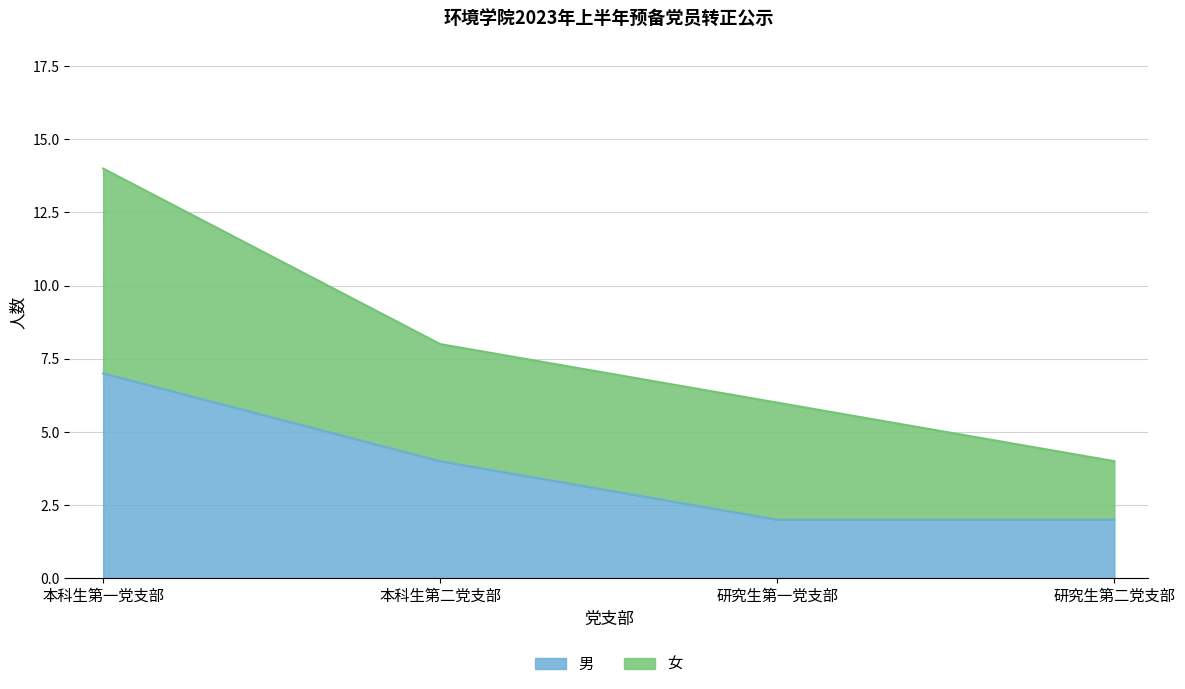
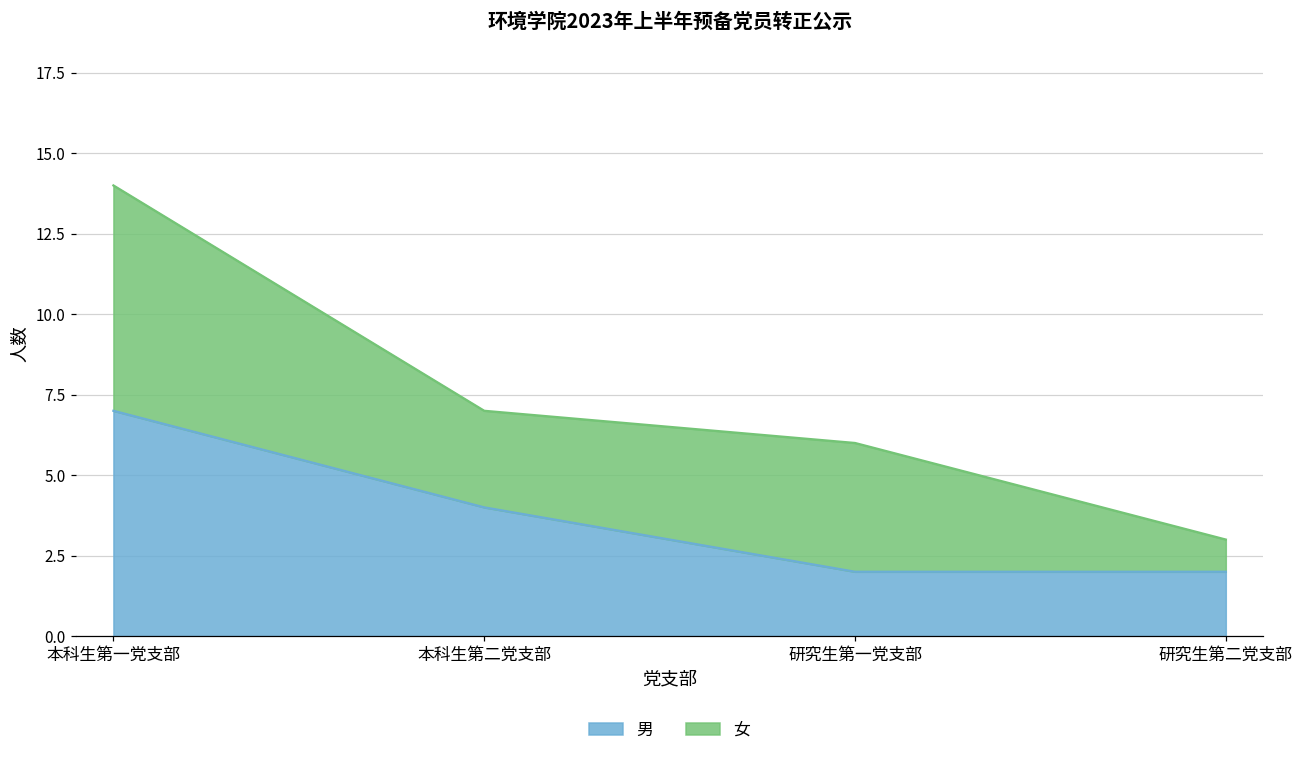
  {
    "男": {
      "本科生第一党支部": 7,
      "本科生第二党支部": 4,
      "研究生第一党支部": 2,
      "研究生第二党支部": 2
    },
    "女": {
      "本科生第一党支部": 7,
-     "本科生第二党支部": 4,
+     "本科生第二党支部": 3,
      "研究生第一党支部": 4,
-     "研究生第二党支部": 2
+     "研究生第二党支部": 1
    }
  }
